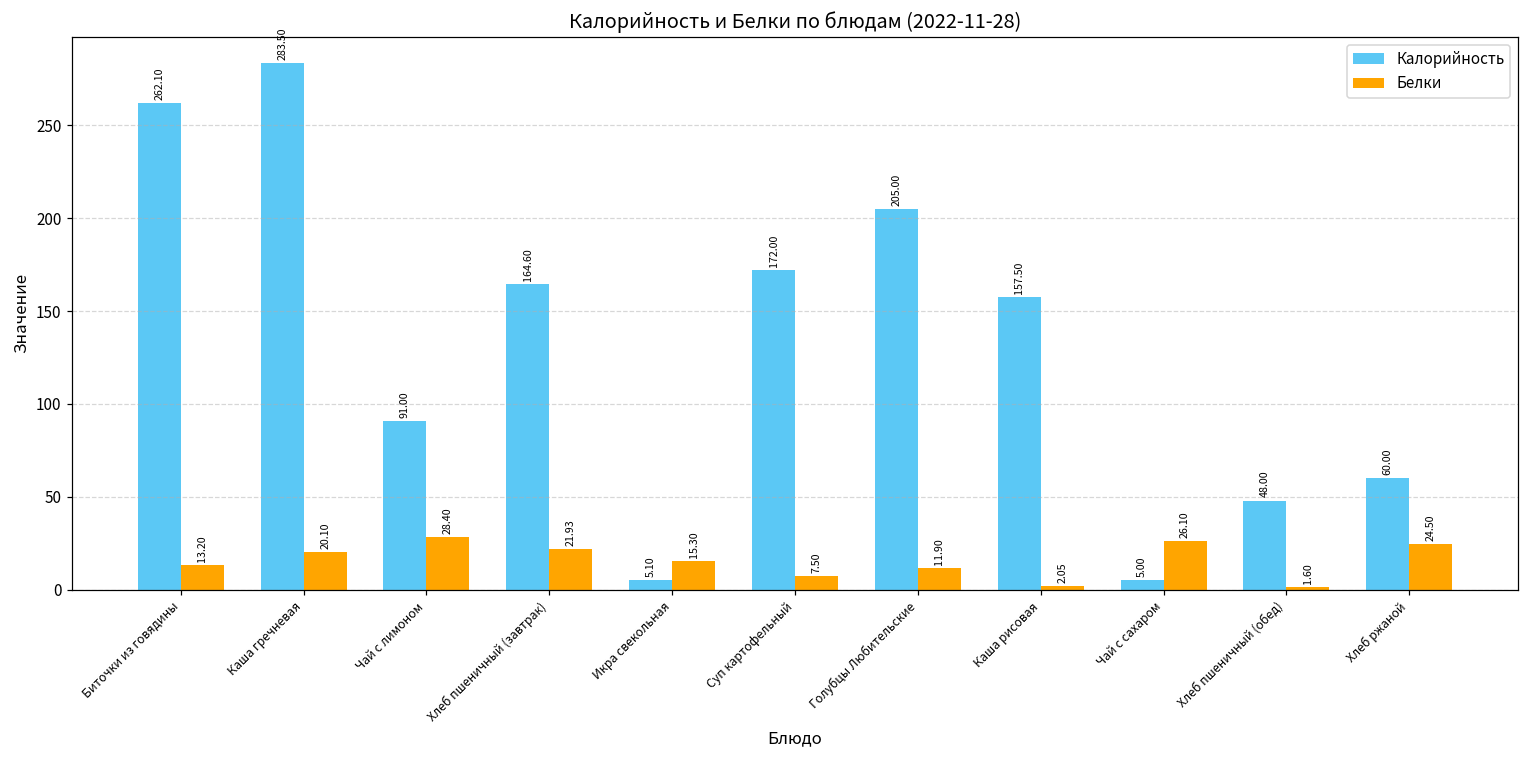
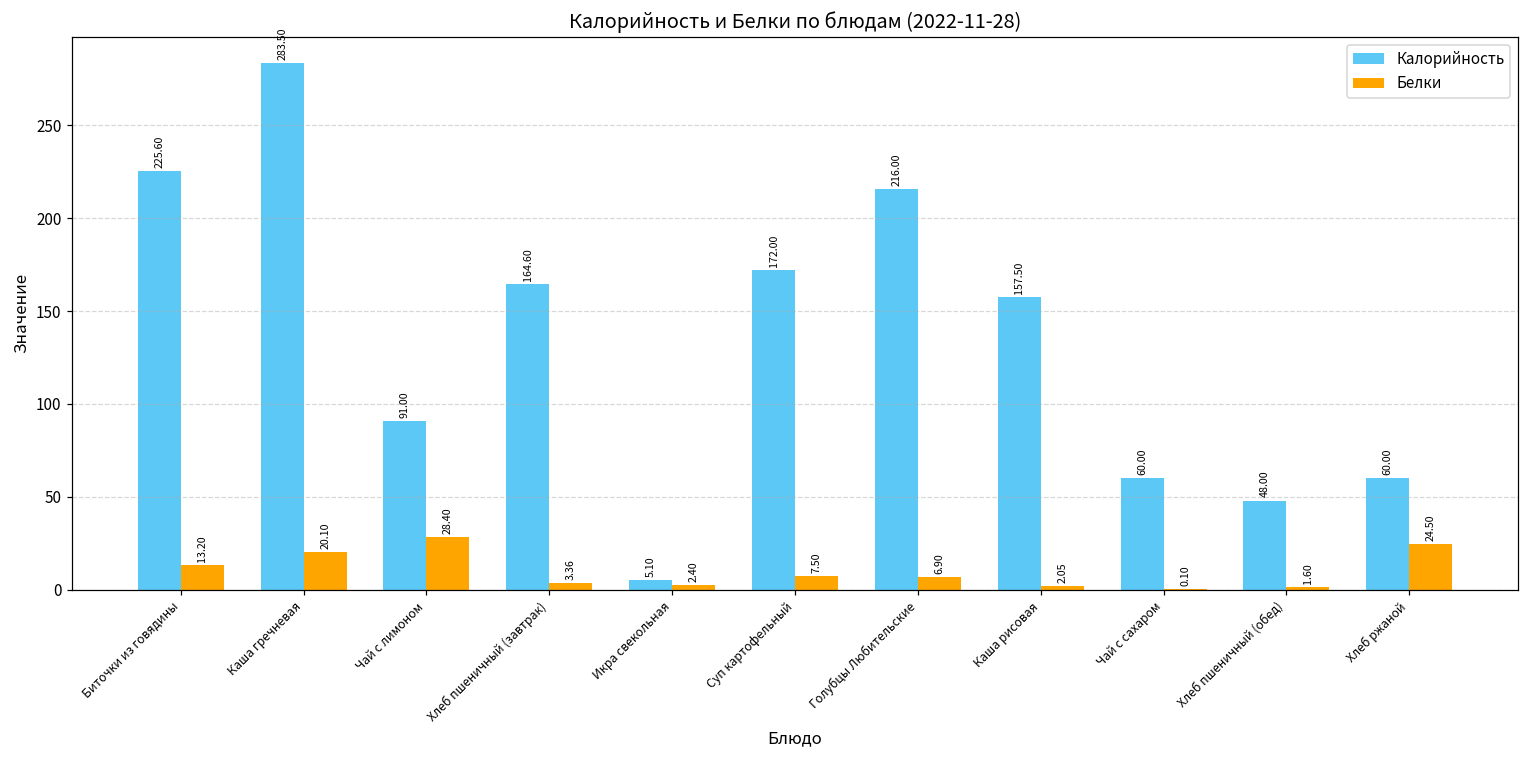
  {
    "Калорийность": {
-     "Биточки из говядины": 262.10,
+     "Биточки из говядины": 225.60,
      "Каша гречневая": 283.50,
      "Чай с лимоном": 91.00,
      "Хлеб пшеничный (завтрак)": 164.60,
      "Икра свекольная": 5.10,
      "Суп картофельный": 172.00,
-     "Голубцы Любительские": 205.00,
+     "Голубцы Любительские": 216.00,
      "Каша рисовая": 157.50,
-     "Чай с сахаром": 5.00,
+     "Чай с сахаром": 60.00,
      "Хлеб пшеничный (обед)": 48.00,
      "Хлеб ржаной": 60.00
    },
    "Белки": {
      "Биточки из говядины": 13.20,
      "Каша гречневая": 20.10,
      "Чай с лимоном": 28.40,
-     "Хлеб пшеничный (завтрак)": 21.93,
-     "Икра свекольная": 15.30,
+     "Хлеб пшеничный (завтрак)": 3.36,
+     "Икра свекольная": 2.40,
      "Суп картофельный": 7.50,
-     "Голубцы Любительские": 11.90,
+     "Голубцы Любительские": 6.90,
      "Каша рисовая": 2.05,
-     "Чай с сахаром": 26.10,
+     "Чай с сахаром": 0.10,
      "Хлеб пшеничный (обед)": 1.60,
      "Хлеб ржаной": 24.50
    }
  }
